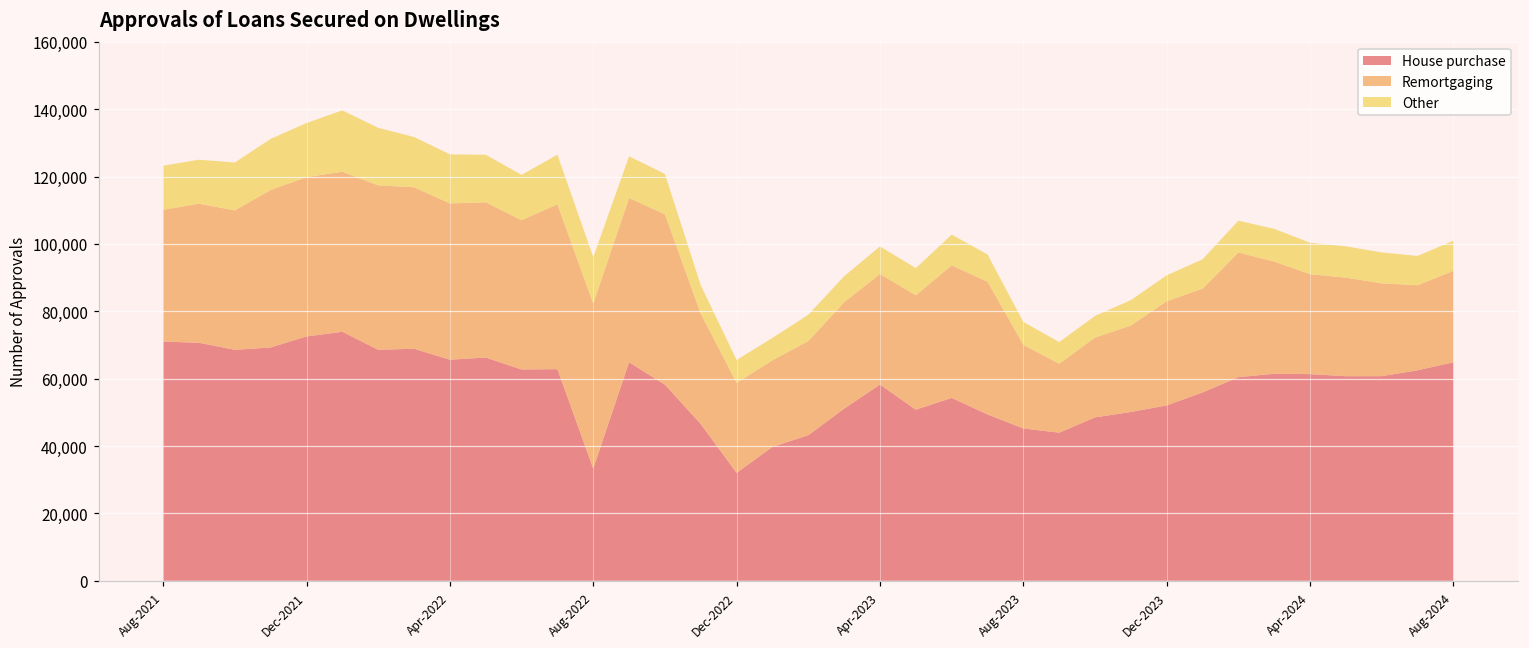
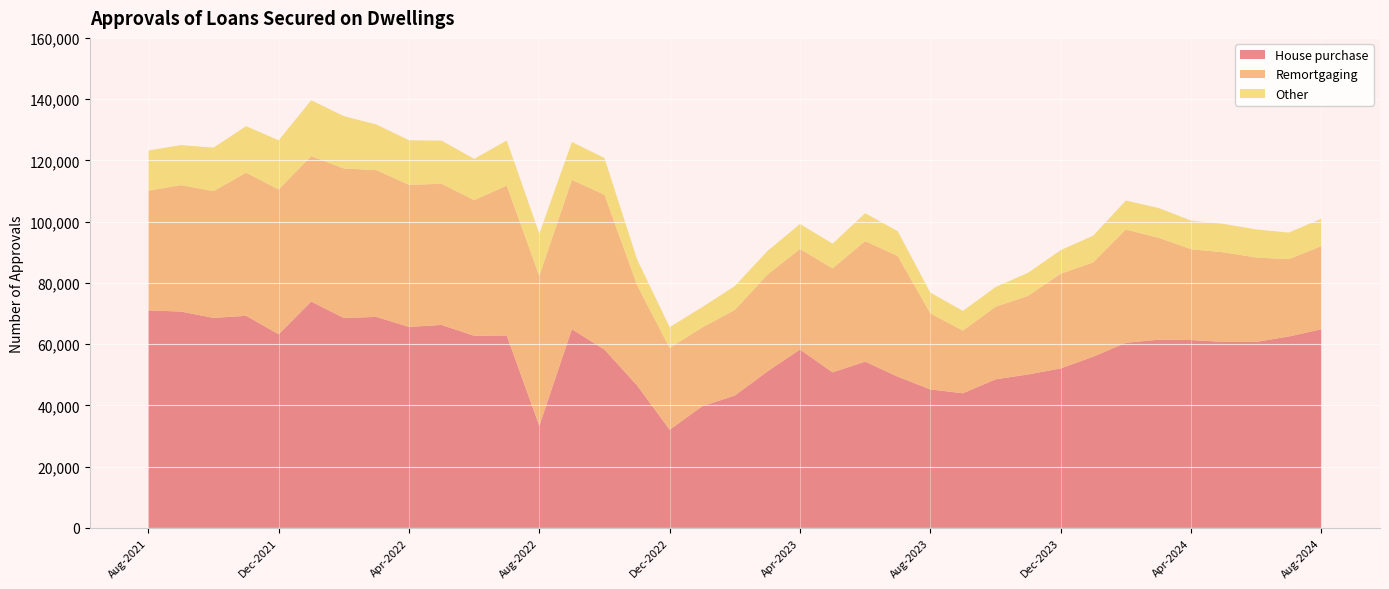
  {
    "House purchase": {
      "Aug-2021": "71,000",
-     "Dec-2021": "73,000",
+     "Dec-2021": "63,000",
      "Apr-2022": "66,000",
      "Aug-2022": "33,000",
      "Dec-2022": "32,000",
      "Apr-2023": "58,000",
      "Aug-2023": "45,000",
      "Dec-2023": "52,000",
      "Apr-2024": "61,000",
      "Aug-2024": "65,000"
    }
  }
